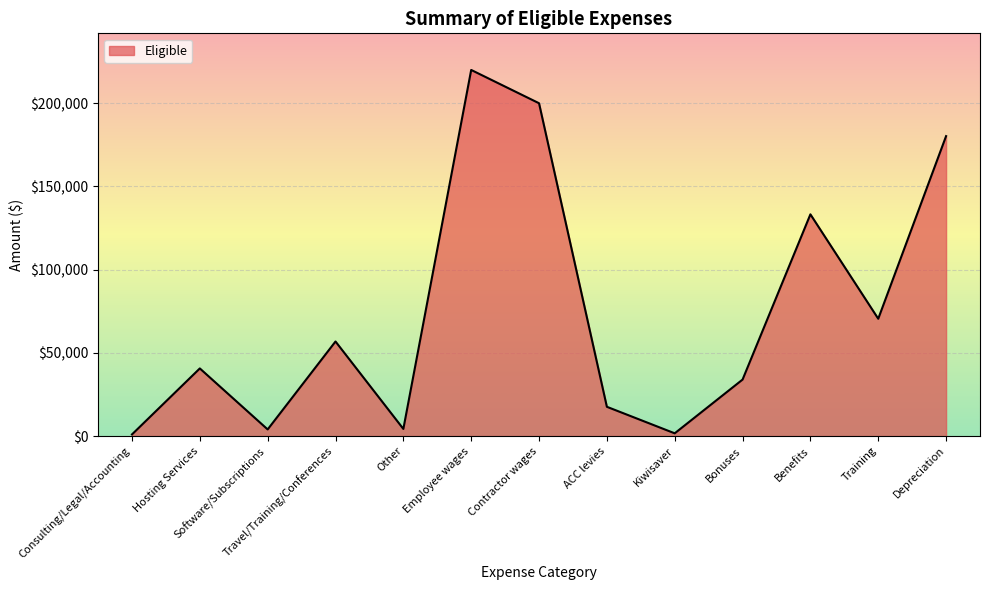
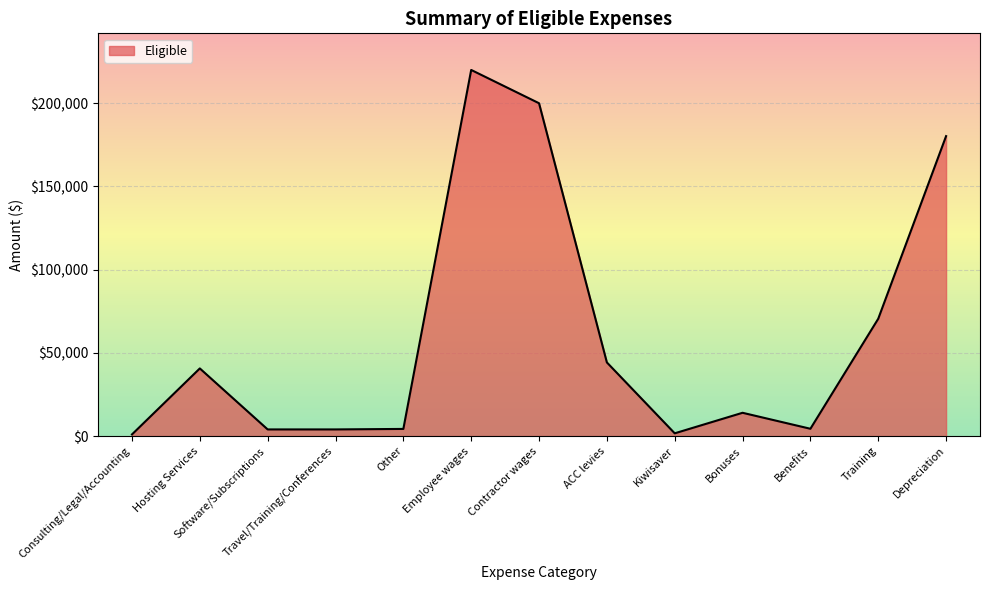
  {
    "Consulting/Legal/Accounting": "$1,000",
    "Hosting Services": "$41,000",
    "Software/Subscriptions": "$4,000",
-   "Travel/Training/Conferences": "$57,000",
+   "Travel/Training/Conferences": "$4,000",
    "Other": "$4,000",
    "Employee wages": "$220,000",
    "Contractor wages": "$200,000",
-   "ACC levies": "$18,000",
+   "ACC levies": "$44,000",
    "Kiwisaver": "$2,000",
-   "Bonuses": "$34,000",
-   "Benefits": "$133,000",
+   "Bonuses": "$14,000",
+   "Benefits": "$4,000",
    "Training": "$71,000",
    "Depreciation": "$180,000"
  }
